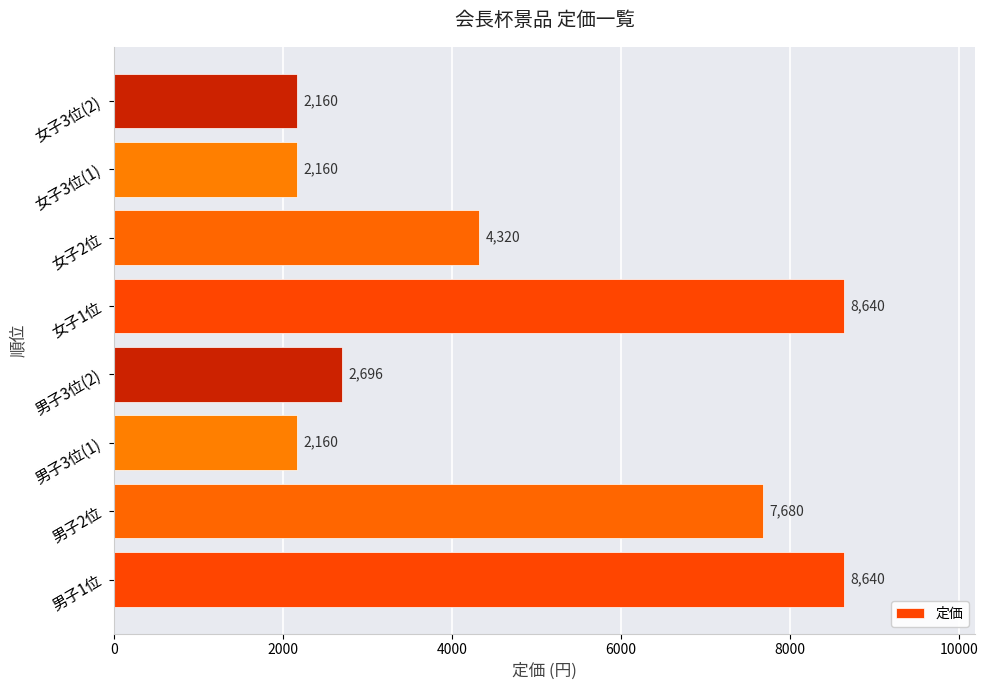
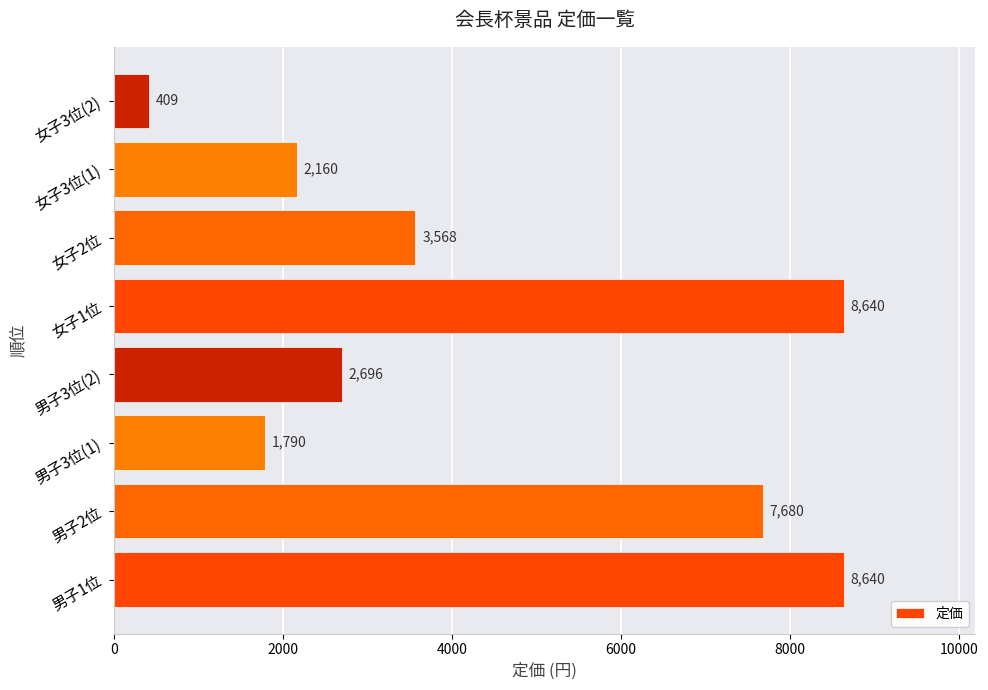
  {
-   "女子3位(2)": "2,160",
+   "女子3位(2)": "409",
    "女子3位(1)": "2,160",
-   "女子2位": "4,320",
+   "女子2位": "3,568",
    "女子1位": "8,640",
    "男子3位(2)": "2,696",
-   "男子3位(1)": "2,160",
+   "男子3位(1)": "1,790",
    "男子2位": "7,680",
    "男子1位": "8,640"
  }
